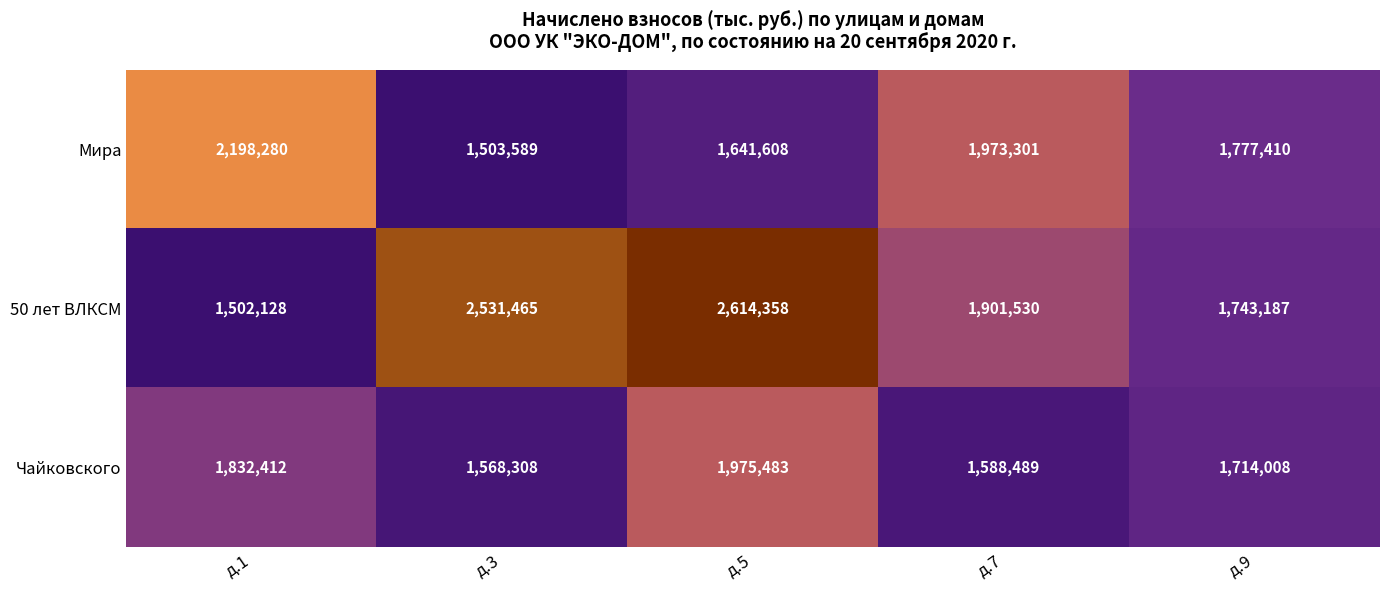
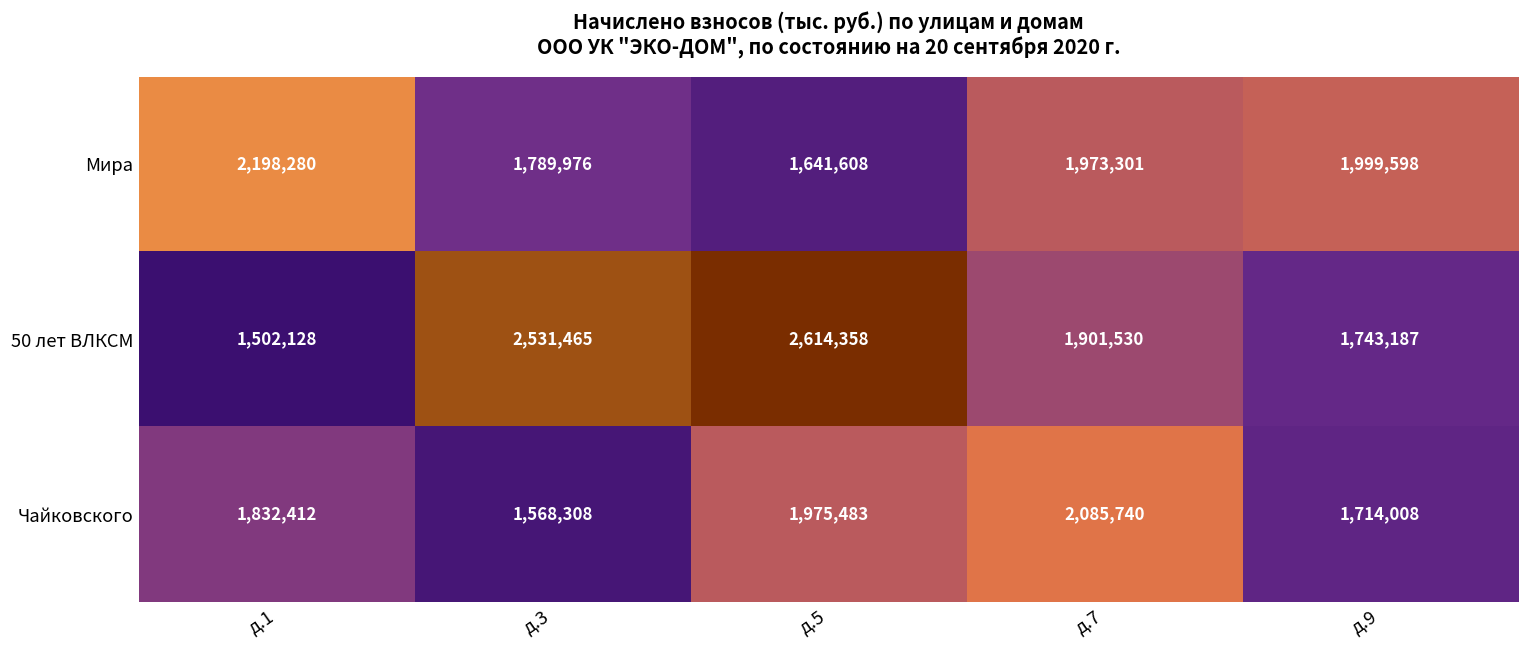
  {
    "Мира": {
      "д.1": "2,198,280",
-     "д.3": "1,503,589",
+     "д.3": "1,789,976",
      "д.5": "1,641,608",
      "д.7": "1,973,301",
-     "д.9": "1,777,410"
+     "д.9": "1,999,598"
    },
    "50 лет ВЛКСМ": {
      "д.1": "1,502,128",
      "д.3": "2,531,465",
      "д.5": "2,614,358",
      "д.7": "1,901,530",
      "д.9": "1,743,187"
    },
    "Чайковского": {
      "д.1": "1,832,412",
      "д.3": "1,568,308",
      "д.5": "1,975,483",
-     "д.7": "1,588,489",
+     "д.7": "2,085,740",
      "д.9": "1,714,008"
    }
  }
